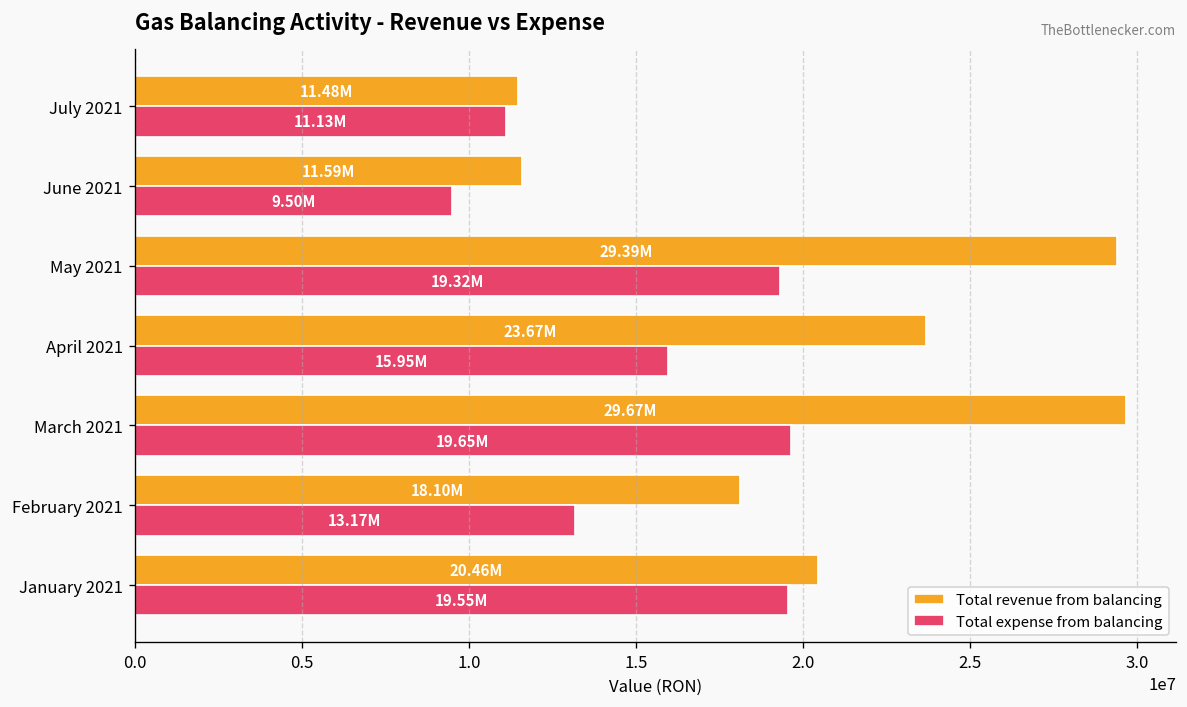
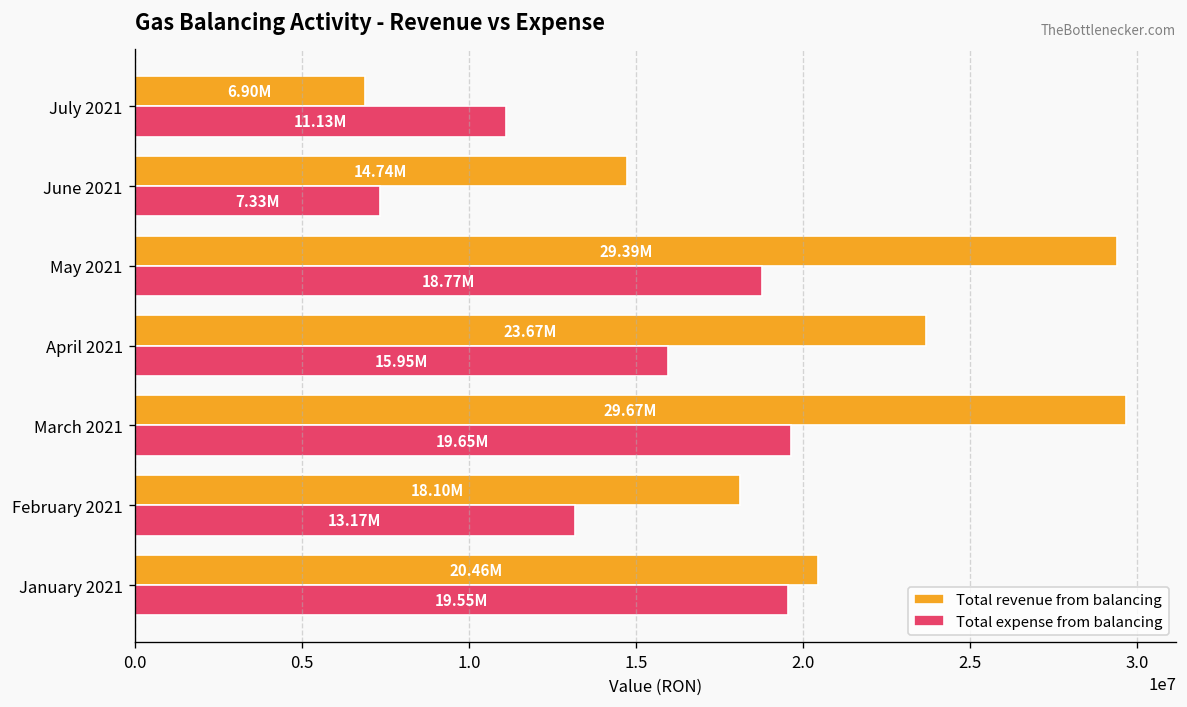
  {
    "Total revenue from balancing": {
-     "July 2021": "11.48M",
-     "June 2021": "11.59M",
+     "July 2021": "6.90M",
+     "June 2021": "14.74M",
      "May 2021": "29.39M",
      "April 2021": "23.67M",
      "March 2021": "29.67M",
      "February 2021": "18.10M",
      "January 2021": "20.46M"
    },
    "Total expense from balancing": {
      "July 2021": "11.13M",
-     "June 2021": "9.50M",
-     "May 2021": "19.32M",
+     "June 2021": "7.33M",
+     "May 2021": "18.77M",
      "April 2021": "15.95M",
      "March 2021": "19.65M",
      "February 2021": "13.17M",
      "January 2021": "19.55M"
    }
  }
